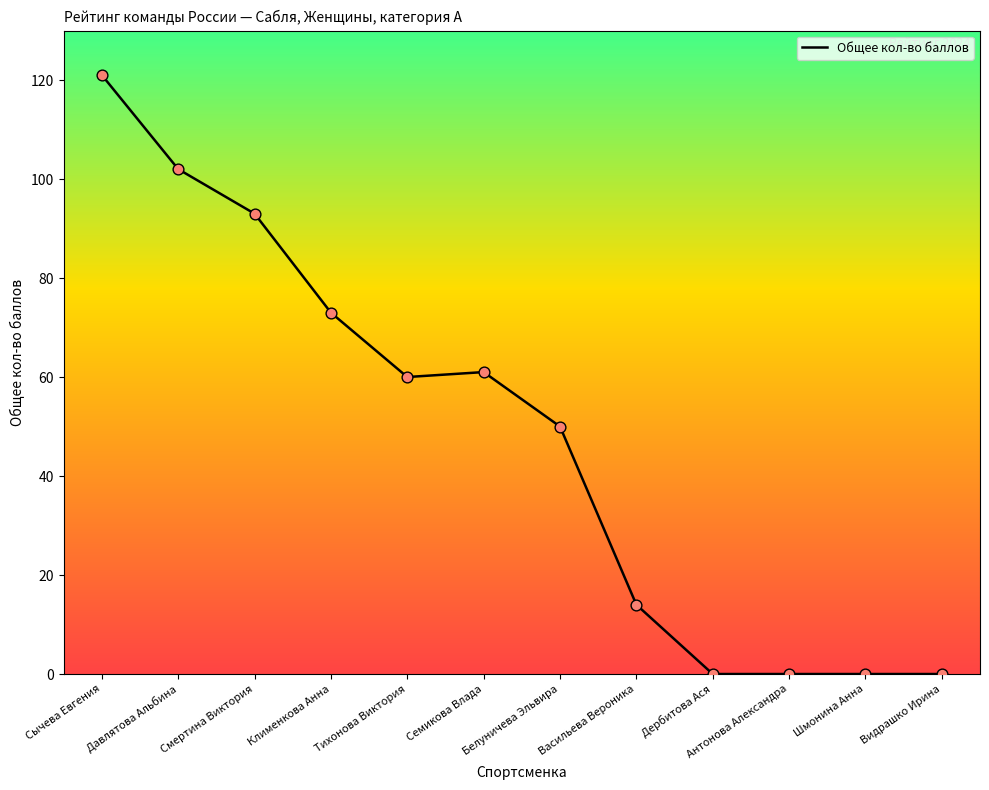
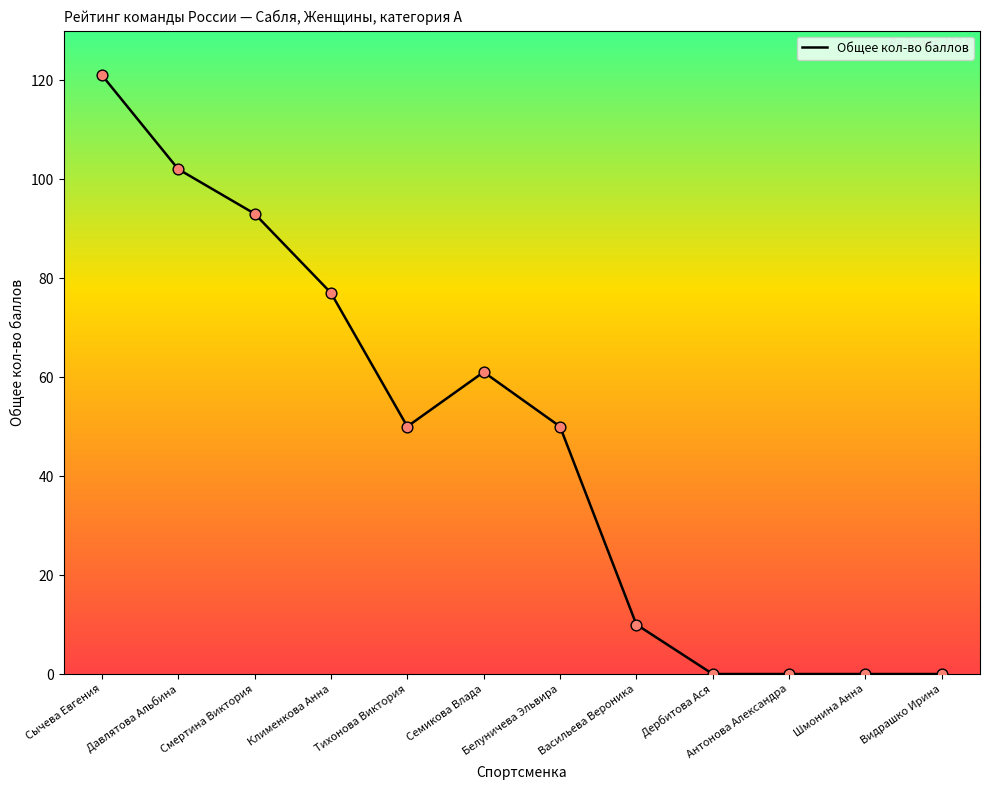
  {
    "Сычева Евгения": 121,
    "Давлятова Альбина": 102,
    "Смертина Виктория": 93,
-   "Клименкова Анна": 73,
-   "Тихонова Виктория": 60,
+   "Клименкова Анна": 77,
+   "Тихонова Виктория": 50,
    "Семикова Влада": 61,
    "Белуничева Эльвира": 50,
-   "Васильева Вероника": 14,
+   "Васильева Вероника": 10,
    "Дербитова Ася": 0,
    "Антонова Александра": 0,
    "Шмонина Анна": 0,
    "Видрашко Ирина": 0
  }
